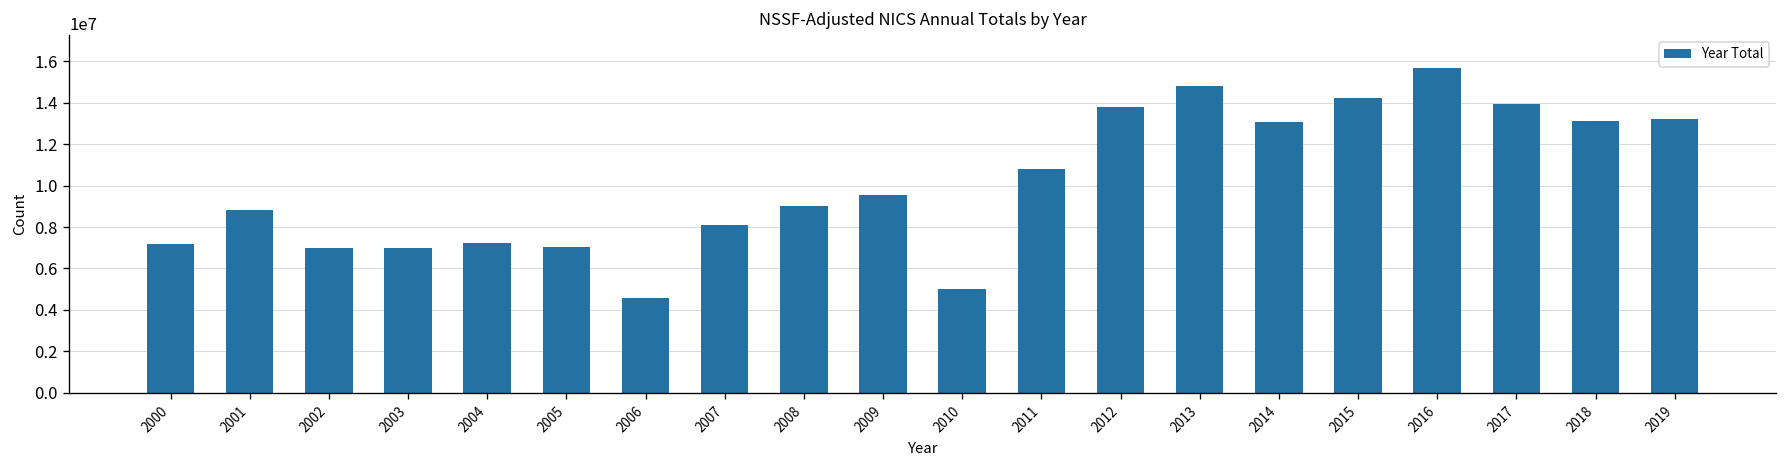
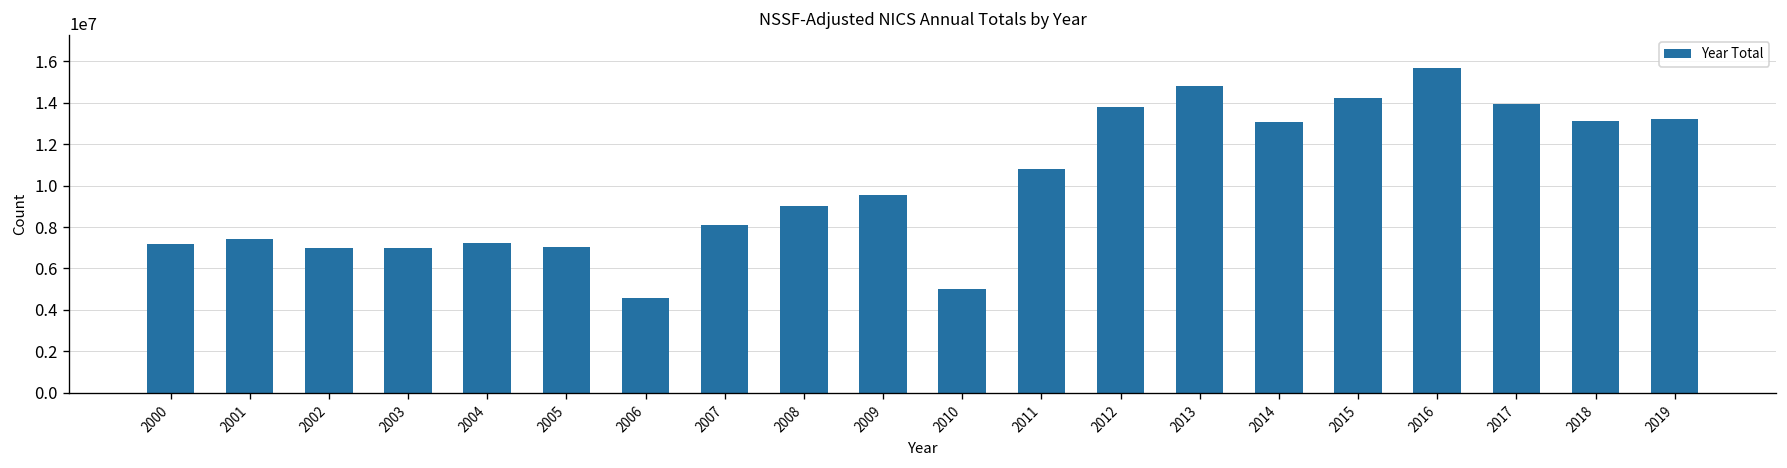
  {
    "2000": 7200000,
-   "2001": 8800000,
+   "2001": 7400000,
    "2002": 7000000,
    "2003": 7000000,
    "2004": 7200000,
    "2005": 7000000,
    "2006": 4600000,
    "2007": 8100000,
    "2008": 9000000,
    "2009": 9500000,
    "2010": 5000000,
    "2011": 10800000,
    "2012": 13800000,
    "2013": 14800000,
    "2014": 13100000,
    "2015": 14200000,
    "2016": 15700000,
    "2017": 14000000,
    "2018": 13100000,
    "2019": 13200000
  }
